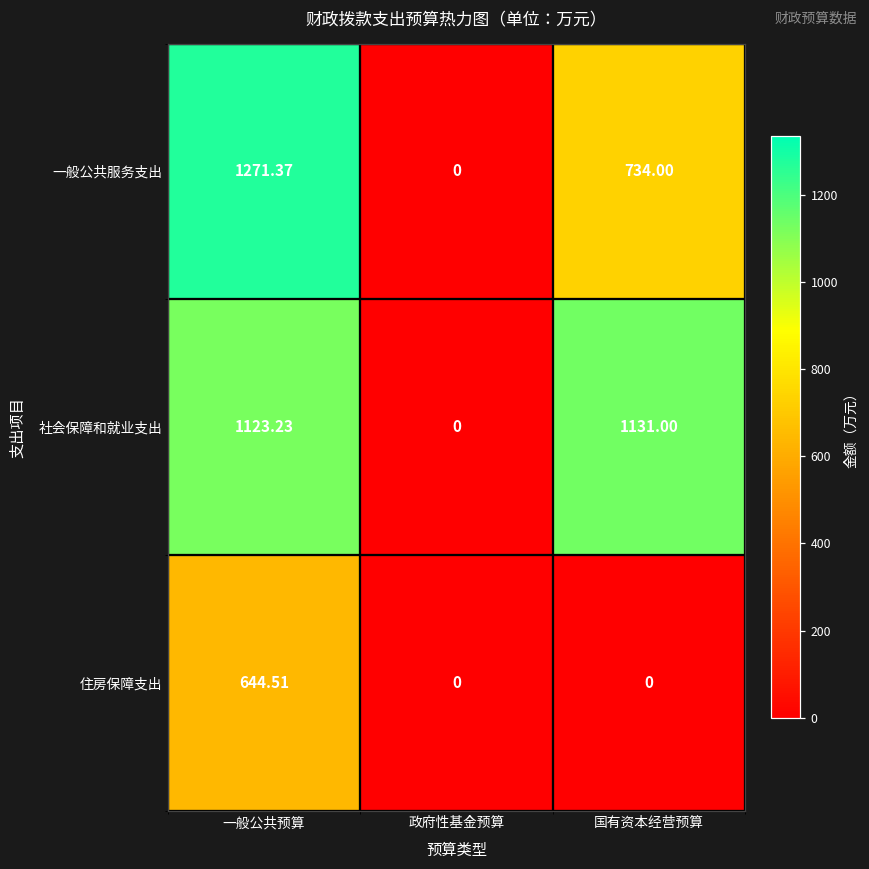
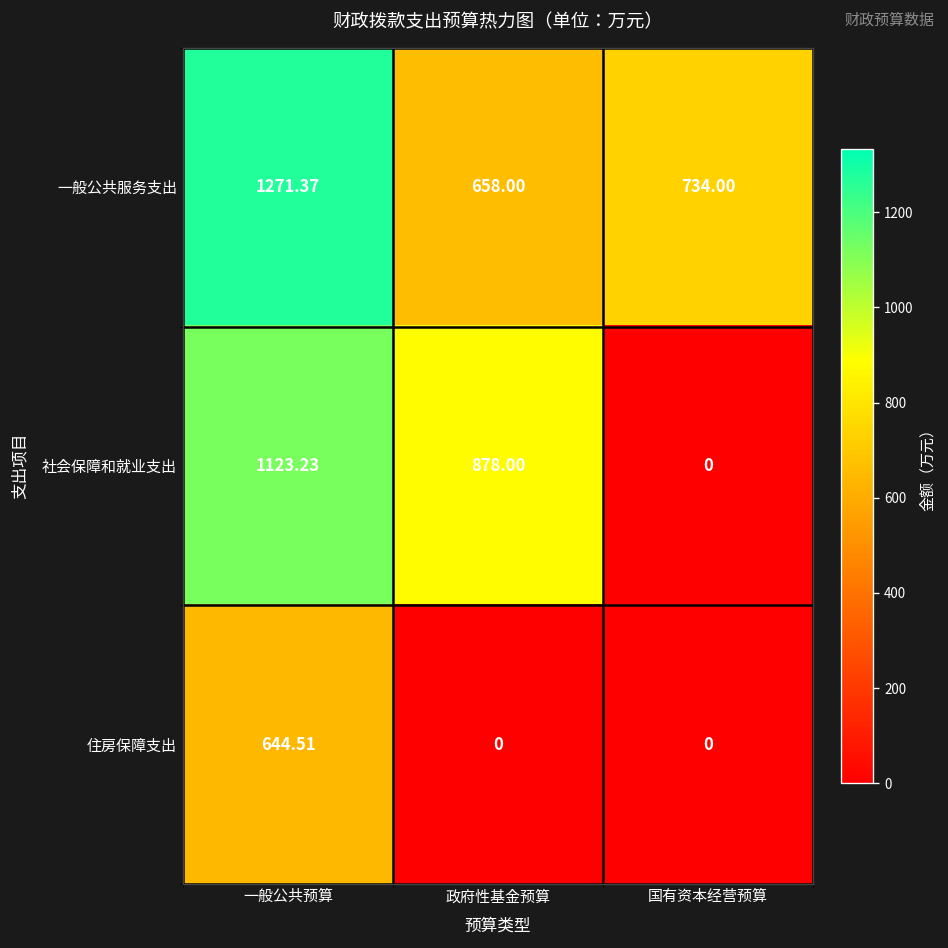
  {
    "一般公共服务支出": {
      "一般公共预算": 1271.37,
-     "政府性基金预算": 0,
+     "政府性基金预算": 658.00,
      "国有资本经营预算": 734.00
    },
    "社会保障和就业支出": {
      "一般公共预算": 1123.23,
-     "政府性基金预算": 0,
-     "国有资本经营预算": 1131.00
+     "政府性基金预算": 878.00,
+     "国有资本经营预算": 0
    },
    "住房保障支出": {
      "一般公共预算": 644.51,
      "政府性基金预算": 0,
      "国有资本经营预算": 0
    }
  }
